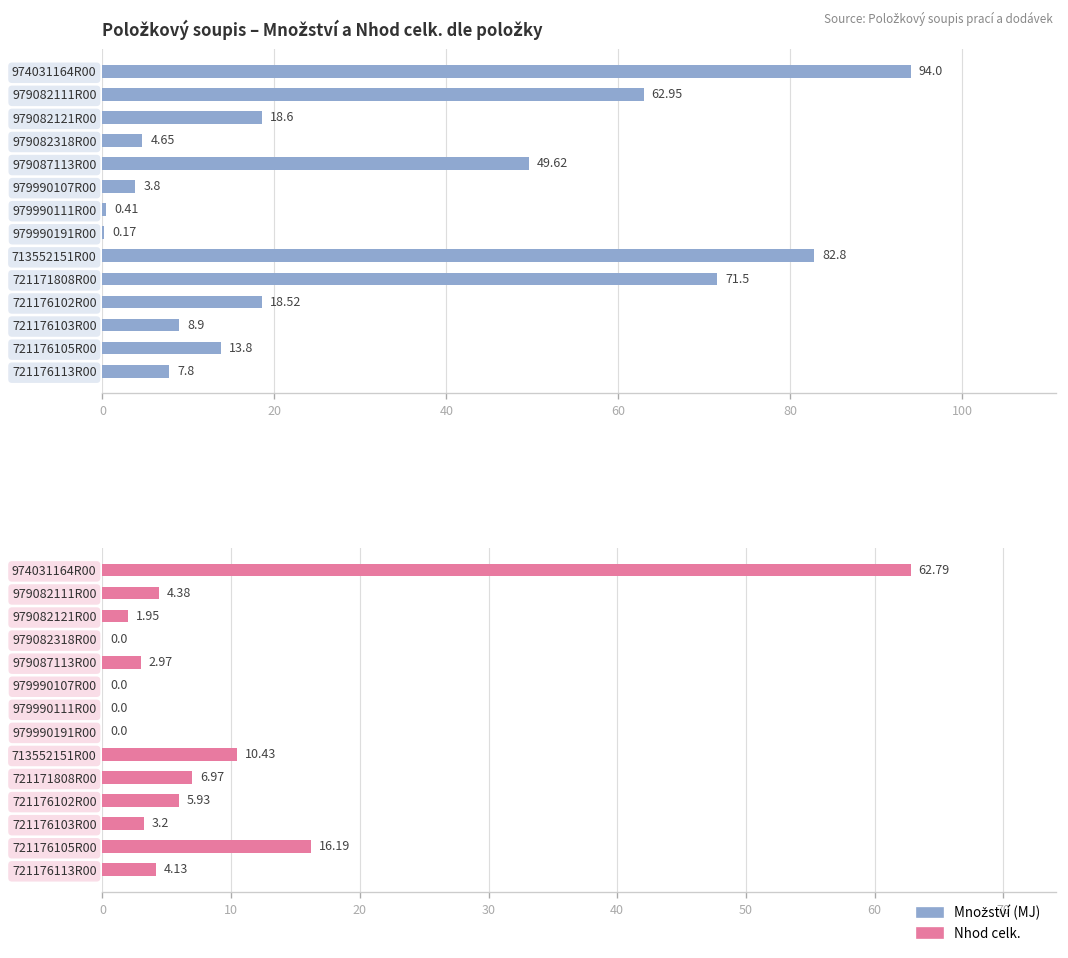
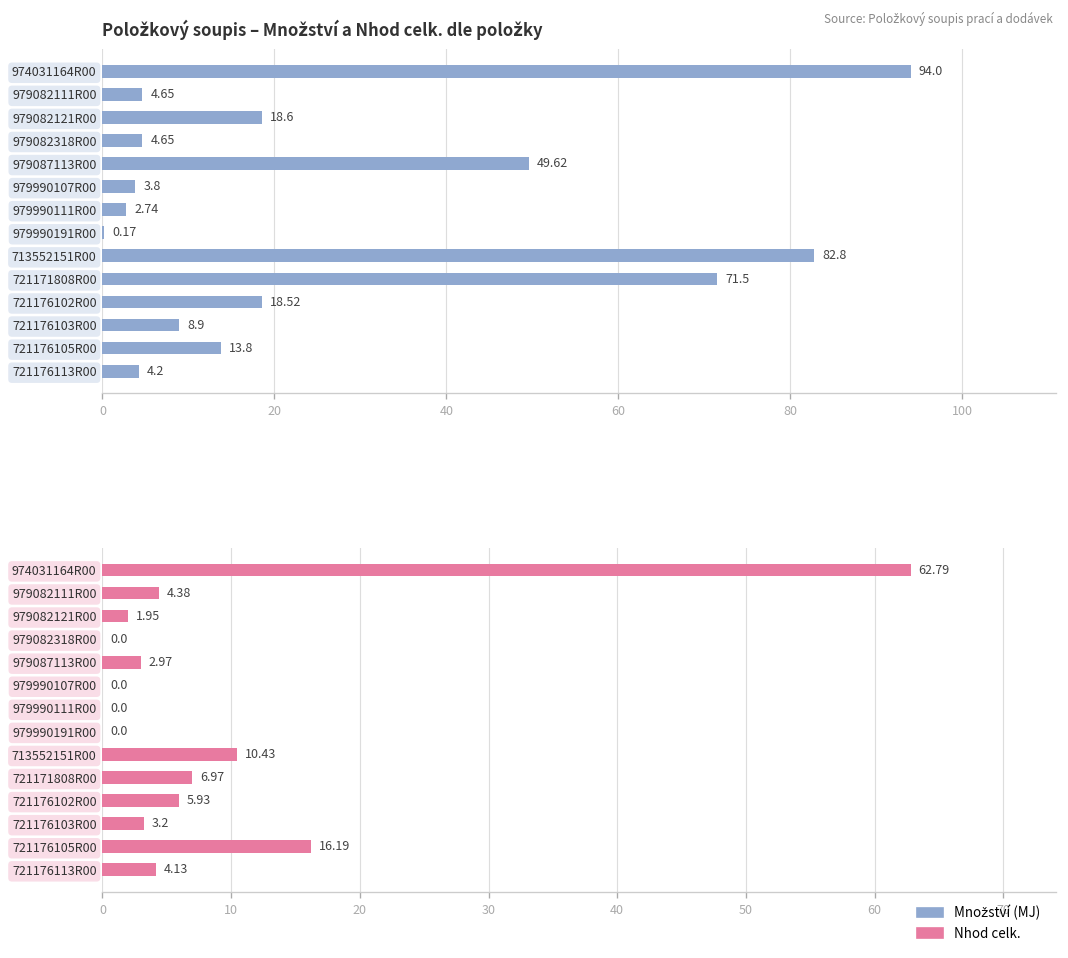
  {
    "Položkový soupis – Množství a Nhod celk. dle položky": {
      "974031164R00": 94.0,
-     "979082111R00": 62.95,
+     "979082111R00": 4.65,
      "979082121R00": 18.6,
      "979082318R00": 4.65,
      "979087113R00": 49.62,
      "979990107R00": 3.8,
-     "979990111R00": 0.41,
+     "979990111R00": 2.74,
      "979990191R00": 0.17,
      "713552151R00": 82.8,
      "721171808R00": 71.5,
      "721176102R00": 18.52,
      "721176103R00": 8.9,
      "721176105R00": 13.8,
-     "721176113R00": 7.8
+     "721176113R00": 4.2
    }
  }
